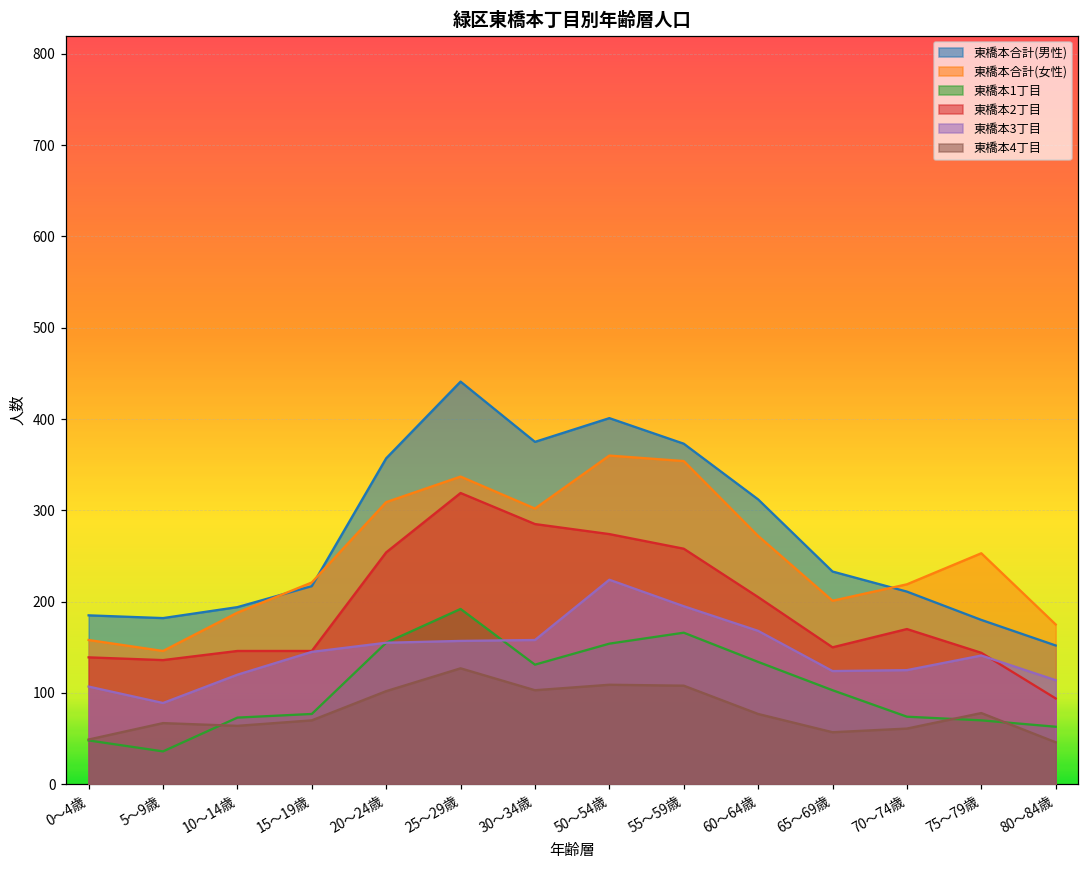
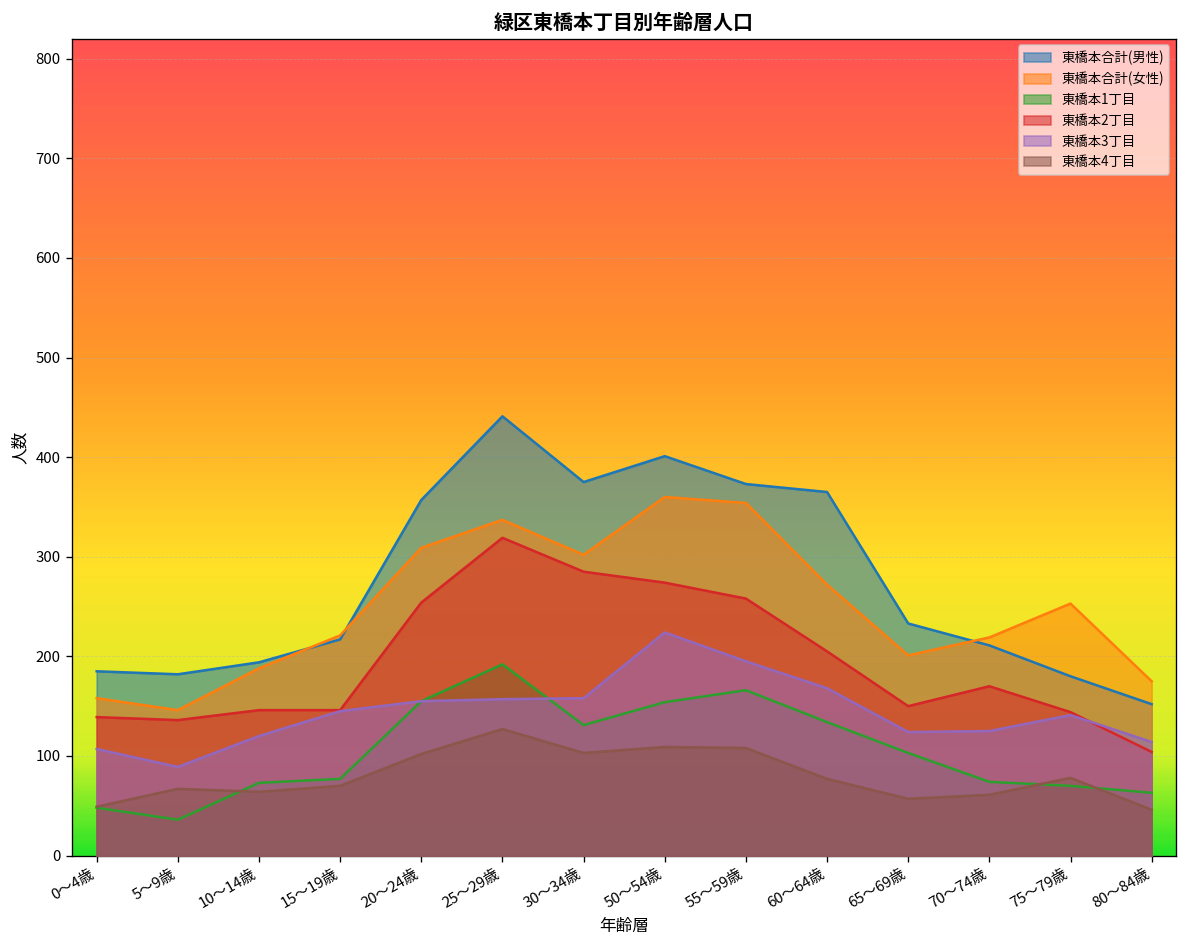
  {
    "東橋本合計(男性)": {
      "0～4歳": 190,
      "5～9歳": 180,
      "10～14歳": 190,
      "15～19歳": 220,
      "20～24歳": 360,
      "25～29歳": 440,
      "30～34歳": 380,
      "50～54歳": 400,
      "55～59歳": 370,
-     "60～64歳": 310,
+     "60～64歳": 370,
      "65～69歳": 230,
      "70～74歳": 210,
      "75～79歳": 180,
      "80～84歳": 150
    },
    "東橋本合計(女性)": {
      "0～4歳": 160,
      "5～9歳": 150,
      "10～14歳": 190,
      "15～19歳": 220,
      "20～24歳": 310,
      "25～29歳": 340,
      "30～34歳": 300,
      "50～54歳": 360,
      "55～59歳": 350,
      "60～64歳": 270,
      "65～69歳": 200,
      "70～74歳": 220,
      "75～79歳": 250,
      "80～84歳": 180
    },
    "東橋本1丁目": {
      "5～9歳": 40,
      "10～14歳": 70,
      "15～19歳": 80,
      "25～29歳": 190,
      "30～34歳": 130,
      "50～54歳": 150,
      "55～59歳": 170,
      "60～64歳": 130,
      "65～69歳": 100,
      "70～74歳": 70,
      "75～79歳": 70,
      "80～84歳": 60
    },
    "東橋本2丁目": {
      "0～4歳": 140,
      "5～9歳": 140,
      "10～14歳": 150,
      "20～24歳": 250,
      "25～29歳": 320,
      "30～34歳": 290,
      "50～54歳": 270,
      "55～59歳": 260,
      "60～64歳": 210,
      "65～69歳": 150,
      "70～74歳": 170,
-     "80～84歳": 90
+     "80～84歳": 100
    },
    "東橋本3丁目": {
      "0～4歳": 110,
      "5～9歳": 90,
      "10～14歳": 120,
      "25～29歳": 160,
      "30～34歳": 160,
      "50～54歳": 220,
      "55～59歳": 200,
      "60～64歳": 170,
      "65～69歳": 120,
      "70～74歳": 130,
      "80～84歳": 110
    },
    "東橋本4丁目": {
      "5～9歳": 70,
      "10～14歳": 60,
      "15～19歳": 70,
      "20～24歳": 100,
      "25～29歳": 130,
      "30～34歳": 100,
      "50～54歳": 110,
      "55～59歳": 110,
      "60～64歳": 80,
      "65～69歳": 60,
      "70～74歳": 60,
      "75～79歳": 80,
      "80～84歳": 50
    }
  }
